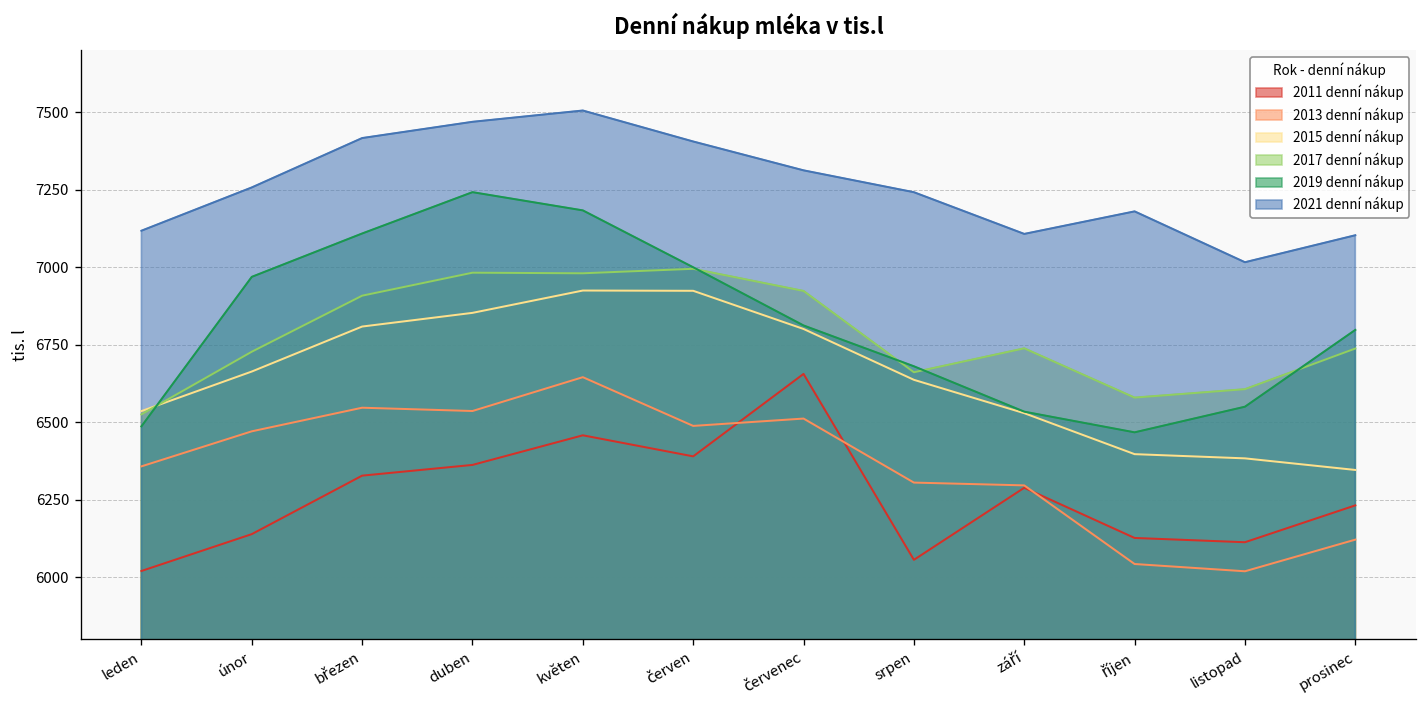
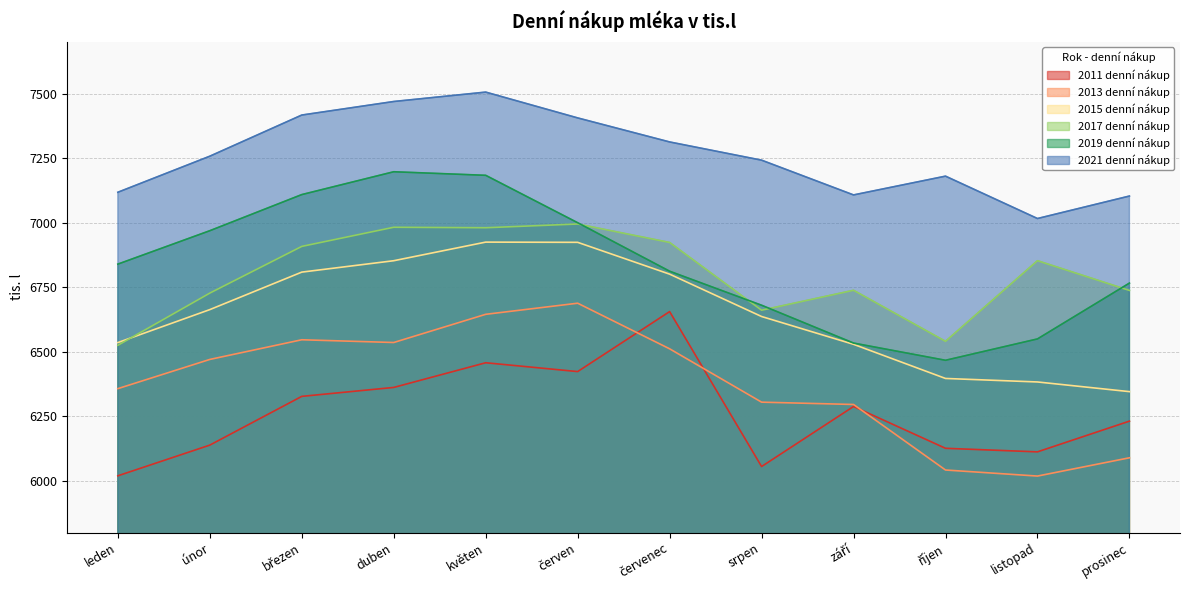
  {
    "2011 denní nákup": {
      "leden": 6020,
      "únor": 6140,
      "březen": 6330,
      "duben": 6360,
      "květen": 6460,
-     "červen": 6390,
+     "červen": 6420,
      "červenec": 6660,
      "srpen": 6060,
      "říjen": 6130,
      "listopad": 6110,
      "prosinec": 6230
    },
    "2013 denní nákup": {
      "leden": 6360,
      "únor": 6470,
      "březen": 6550,
      "duben": 6540,
      "květen": 6640,
-     "červen": 6490,
+     "červen": 6690,
      "červenec": 6510,
      "srpen": 6300,
      "říjen": 6040,
      "listopad": 6020,
-     "prosinec": 6120
+     "prosinec": 6090
    },
    "2015 denní nákup": {
      "leden": 6540,
      "únor": 6660,
      "březen": 6810,
      "duben": 6850,
      "květen": 6920,
      "červen": 6920,
      "červenec": 6800,
      "srpen": 6640,
      "říjen": 6400,
      "listopad": 6380,
      "prosinec": 6350
    },
    "2017 denní nákup": {
      "leden": 6530,
      "únor": 6730,
      "březen": 6910,
      "duben": 6980,
      "květen": 6980,
      "červenec": 6920,
      "srpen": 6660,
      "září": 6740,
-     "říjen": 6580,
-     "listopad": 6610,
+     "říjen": 6540,
+     "listopad": 6850,
      "prosinec": 6740
    },
    "2019 denní nákup": {
-     "leden": 6490,
+     "leden": 6840,
      "únor": 6970,
      "březen": 7110,
-     "duben": 7240,
+     "duben": 7200,
      "květen": 7180,
      "červenec": 6810,
      "srpen": 6680,
      "říjen": 6470,
      "listopad": 6550,
-     "prosinec": 6800
+     "prosinec": 6770
    },
    "2021 denní nákup": {
      "leden": 7120,
      "únor": 7260,
      "březen": 7420,
      "duben": 7470,
      "květen": 7510,
      "červen": 7410,
      "červenec": 7310,
      "srpen": 7240,
      "září": 7110,
      "říjen": 7180,
      "listopad": 7020,
      "prosinec": 7100
    }
  }
